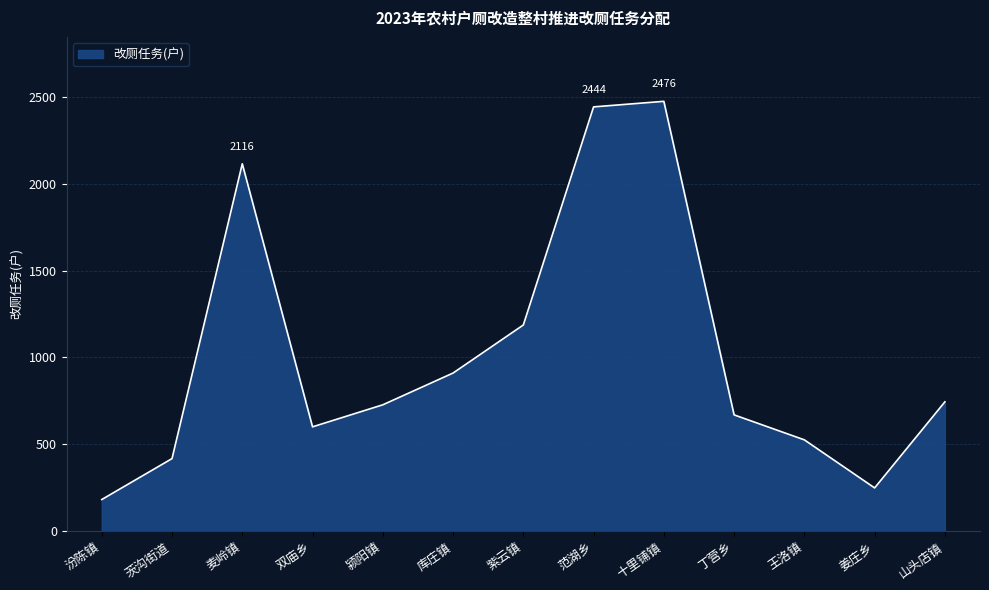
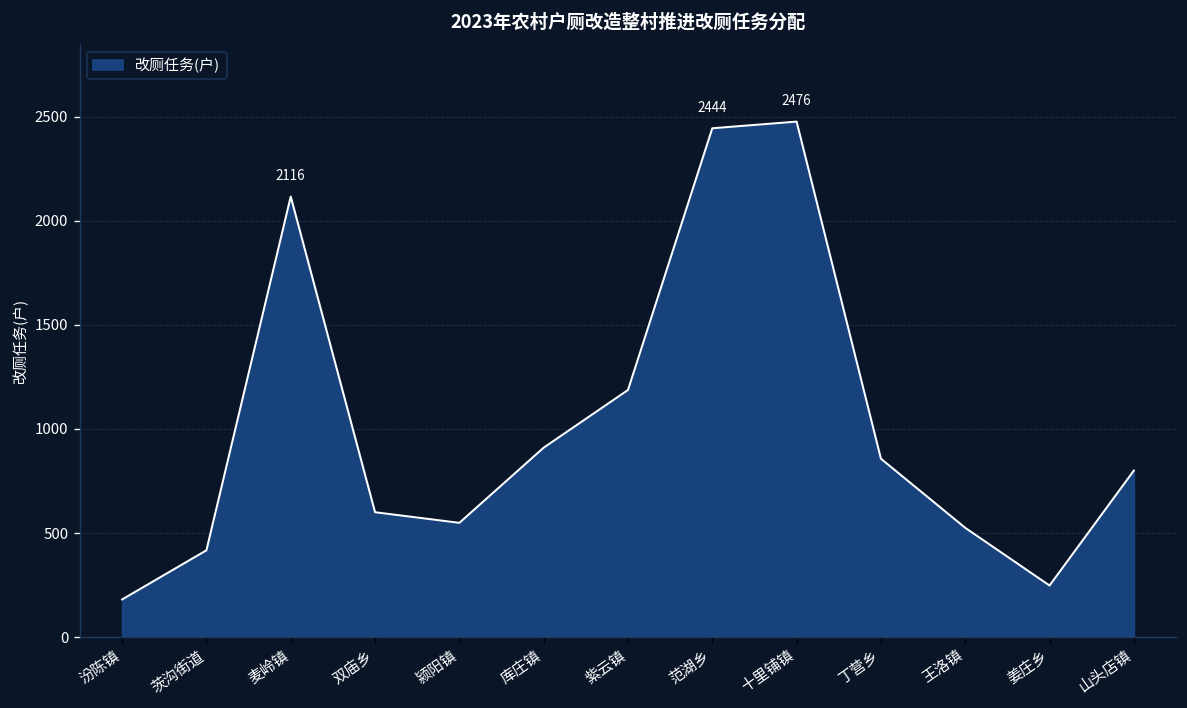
  {
    "汾陈镇": 180,
    "茨沟街道": 420,
    "双庙乡": 600,
-   "颍阳镇": 730,
+   "颍阳镇": 550,
    "库庄镇": 910,
    "紫云镇": 1190,
-   "丁营乡": 670,
+   "丁营乡": 860,
    "王洛镇": 530,
    "姜庄乡": 250,
-   "山头店镇": 740
+   "山头店镇": 800
  }
